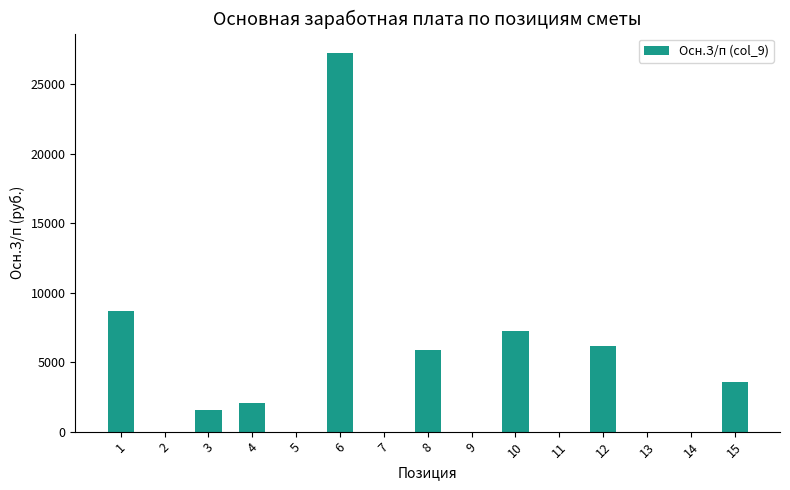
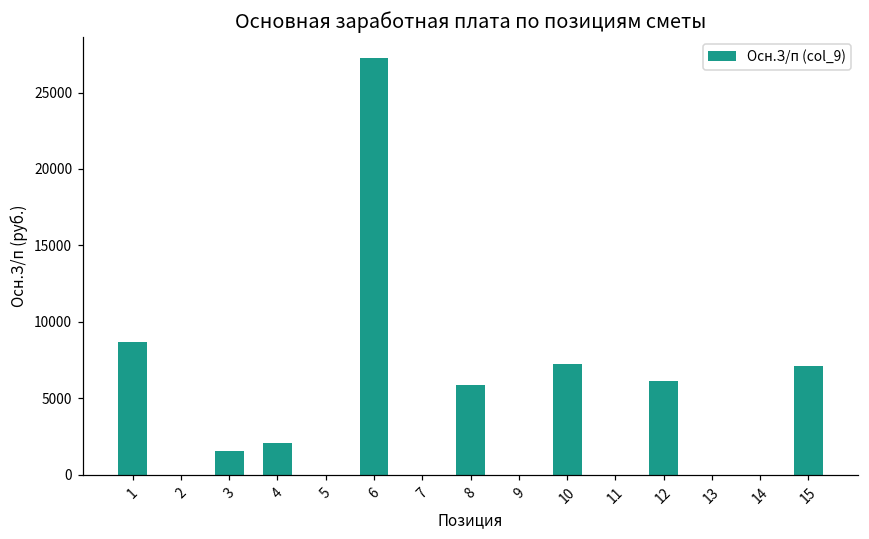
  {
    "1": 8700,
    "2": 0,
    "3": 1500,
    "4": 2100,
    "5": 0,
    "6": 27300,
    "7": 0,
    "8": 5900,
    "9": 0,
    "10": 7300,
    "11": 0,
    "12": 6200,
    "13": 0,
    "14": 0,
-   "15": 3600
+   "15": 7100
  }
